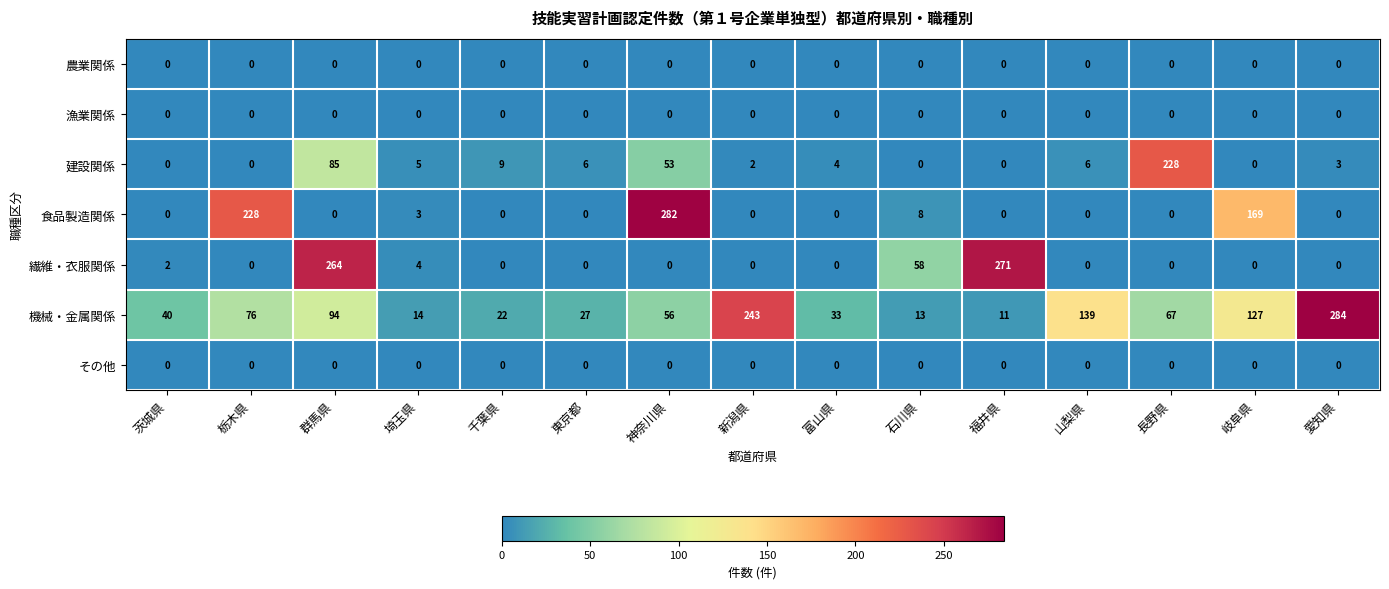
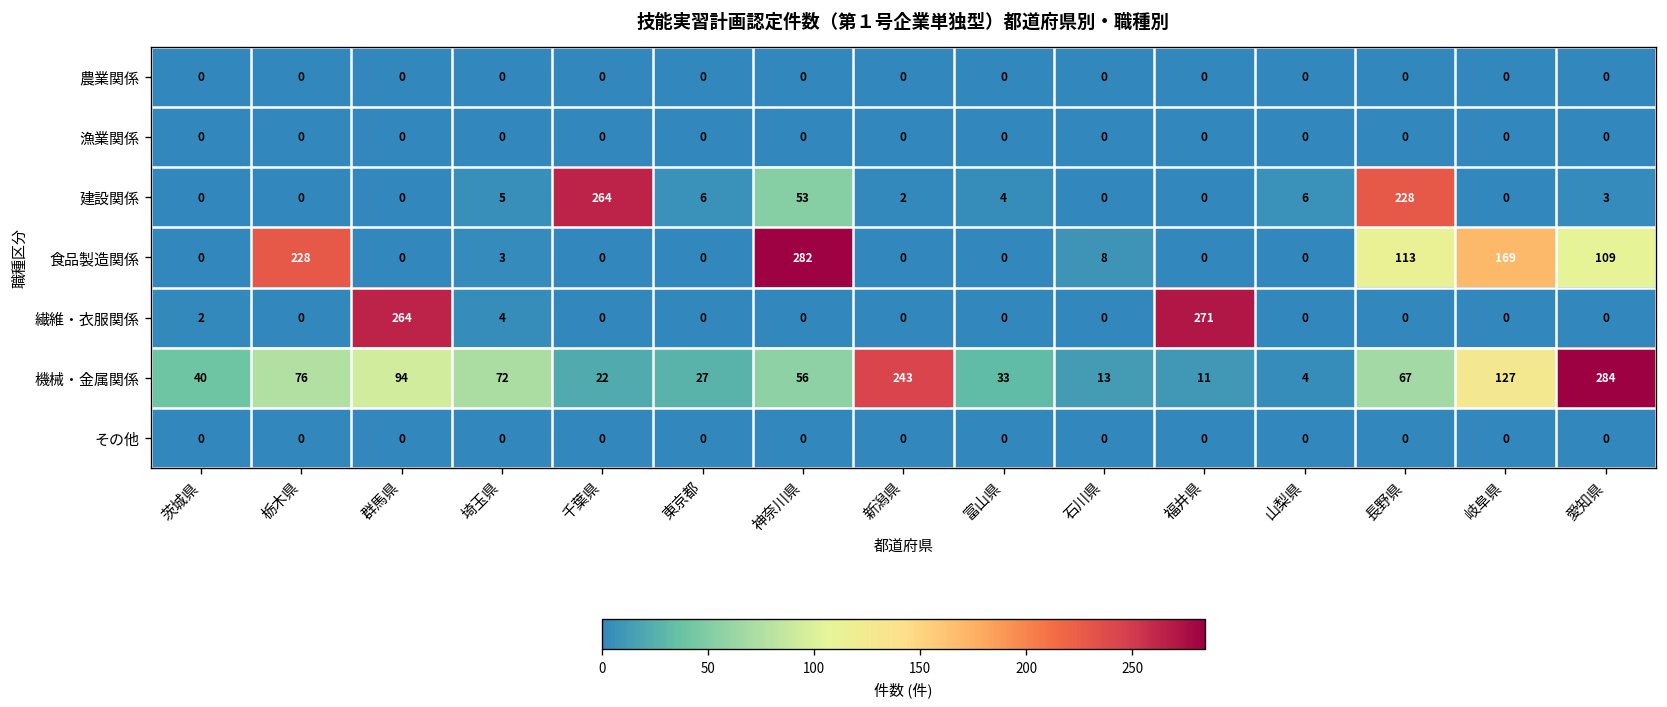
  {
    "農業関係": {
      "茨城県": 0,
      "栃木県": 0,
      "群馬県": 0,
      "埼玉県": 0,
      "千葉県": 0,
      "東京都": 0,
      "神奈川県": 0,
      "新潟県": 0,
      "富山県": 0,
      "石川県": 0,
      "福井県": 0,
      "山梨県": 0,
      "長野県": 0,
      "岐阜県": 0,
      "愛知県": 0
    },
    "漁業関係": {
      "茨城県": 0,
      "栃木県": 0,
      "群馬県": 0,
      "埼玉県": 0,
      "千葉県": 0,
      "東京都": 0,
      "神奈川県": 0,
      "新潟県": 0,
      "富山県": 0,
      "石川県": 0,
      "福井県": 0,
      "山梨県": 0,
      "長野県": 0,
      "岐阜県": 0,
      "愛知県": 0
    },
    "建設関係": {
      "茨城県": 0,
      "栃木県": 0,
-     "群馬県": 85,
+     "群馬県": 0,
      "埼玉県": 5,
-     "千葉県": 9,
+     "千葉県": 264,
      "東京都": 6,
      "神奈川県": 53,
      "新潟県": 2,
      "富山県": 4,
      "石川県": 0,
      "福井県": 0,
      "山梨県": 6,
      "長野県": 228,
      "岐阜県": 0,
      "愛知県": 3
    },
    "食品製造関係": {
      "茨城県": 0,
      "栃木県": 228,
      "群馬県": 0,
      "埼玉県": 3,
      "千葉県": 0,
      "東京都": 0,
      "神奈川県": 282,
      "新潟県": 0,
      "富山県": 0,
      "石川県": 8,
      "福井県": 0,
      "山梨県": 0,
-     "長野県": 0,
+     "長野県": 113,
      "岐阜県": 169,
-     "愛知県": 0
+     "愛知県": 109
    },
    "繊維・衣服関係": {
      "茨城県": 2,
      "栃木県": 0,
      "群馬県": 264,
      "埼玉県": 4,
      "千葉県": 0,
      "東京都": 0,
      "神奈川県": 0,
      "新潟県": 0,
      "富山県": 0,
-     "石川県": 58,
+     "石川県": 0,
      "福井県": 271,
      "山梨県": 0,
      "長野県": 0,
      "岐阜県": 0,
      "愛知県": 0
    },
    "機械・金属関係": {
      "茨城県": 40,
      "栃木県": 76,
      "群馬県": 94,
-     "埼玉県": 14,
+     "埼玉県": 72,
      "千葉県": 22,
      "東京都": 27,
      "神奈川県": 56,
      "新潟県": 243,
      "富山県": 33,
      "石川県": 13,
      "福井県": 11,
-     "山梨県": 139,
+     "山梨県": 4,
      "長野県": 67,
      "岐阜県": 127,
      "愛知県": 284
    },
    "その他": {
      "茨城県": 0,
      "栃木県": 0,
      "群馬県": 0,
      "埼玉県": 0,
      "千葉県": 0,
      "東京都": 0,
      "神奈川県": 0,
      "新潟県": 0,
      "富山県": 0,
      "石川県": 0,
      "福井県": 0,
      "山梨県": 0,
      "長野県": 0,
      "岐阜県": 0,
      "愛知県": 0
    }
  }
